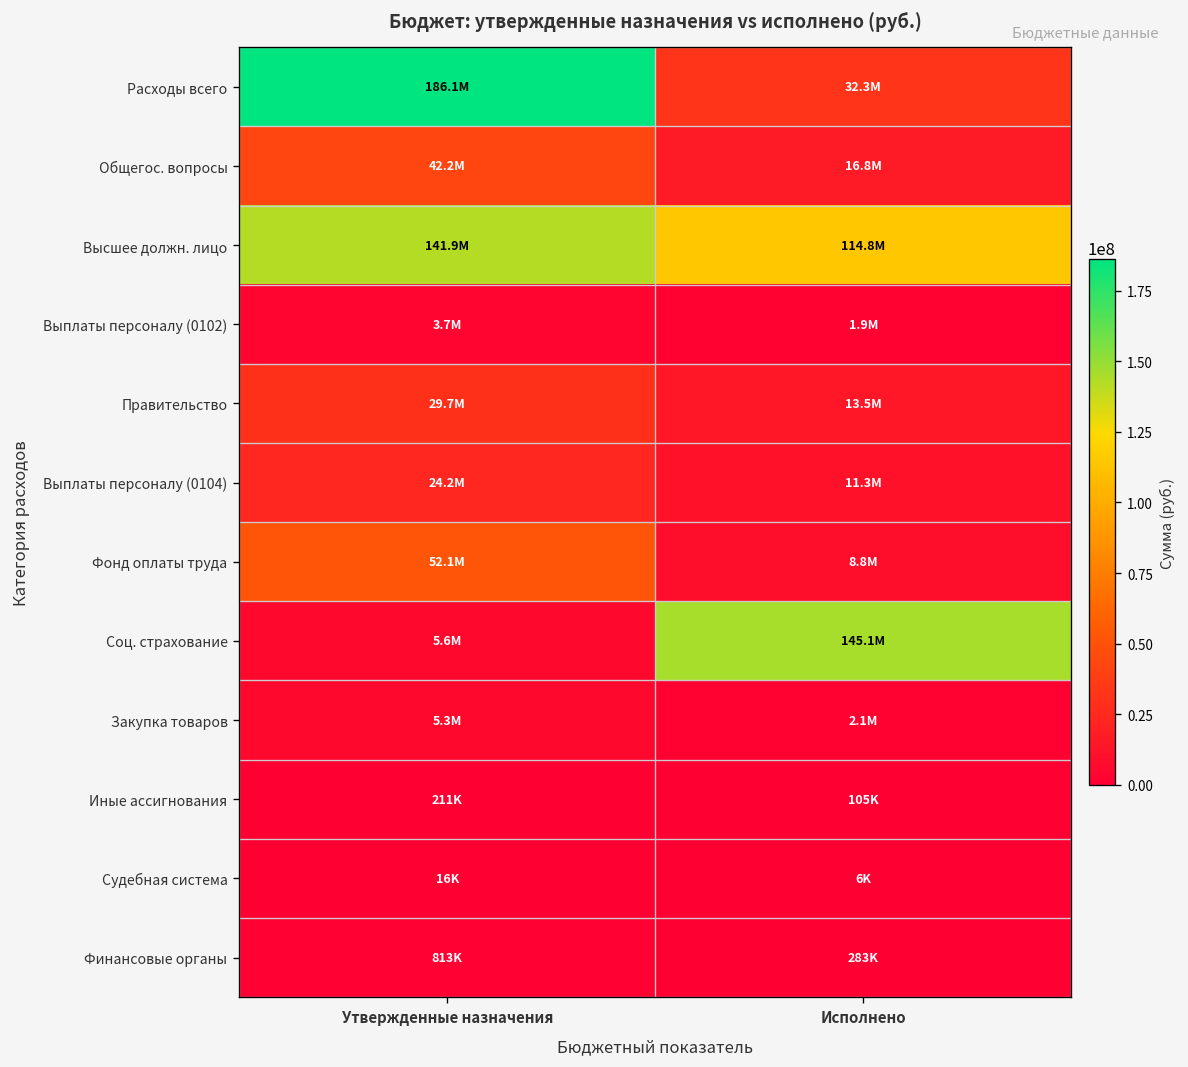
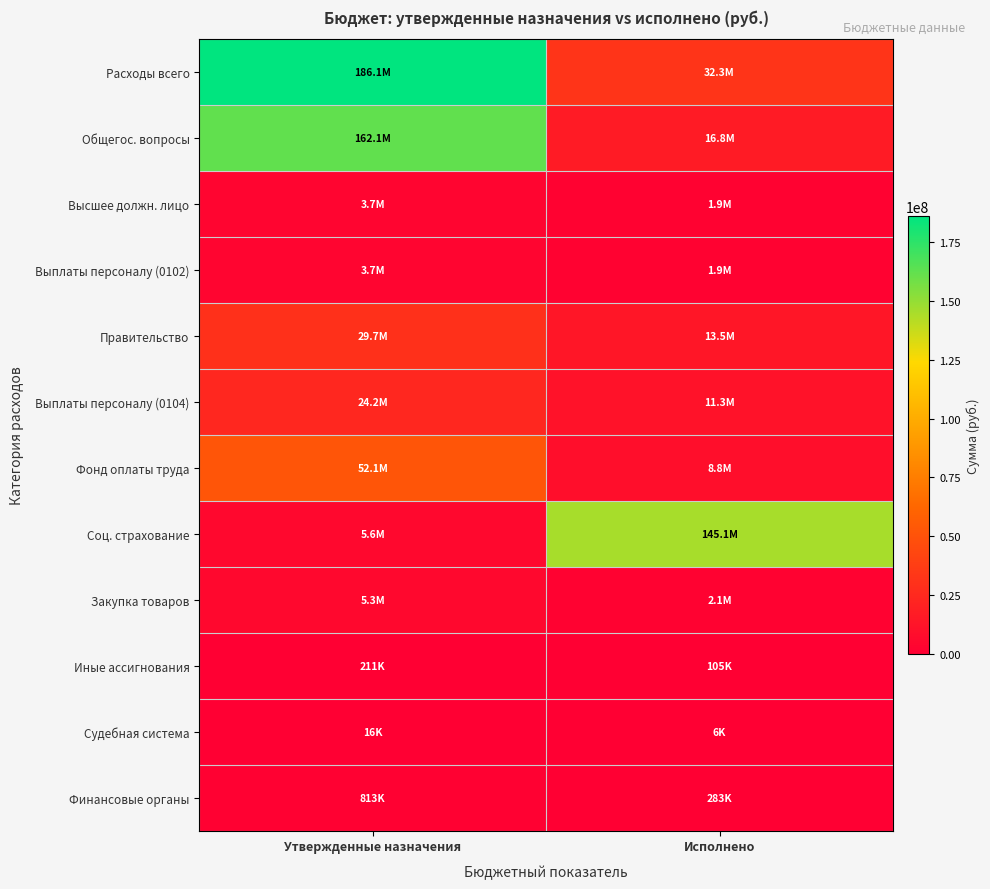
  {
    "Расходы всего": {
      "Утвержденные назначения": "186.1M",
      "Исполнено": "32.3M"
    },
    "Общегос. вопросы": {
-     "Утвержденные назначения": "42.2M",
+     "Утвержденные назначения": "162.1M",
      "Исполнено": "16.8M"
    },
    "Высшее должн. лицо": {
-     "Утвержденные назначения": "141.9M",
-     "Исполнено": "114.8M"
+     "Утвержденные назначения": "3.7M",
+     "Исполнено": "1.9M"
    },
    "Выплаты персоналу (0102)": {
      "Утвержденные назначения": "3.7M",
      "Исполнено": "1.9M"
    },
    "Правительство": {
      "Утвержденные назначения": "29.7M",
      "Исполнено": "13.5M"
    },
    "Выплаты персоналу (0104)": {
      "Утвержденные назначения": "24.2M",
      "Исполнено": "11.3M"
    },
    "Фонд оплаты труда": {
      "Утвержденные назначения": "52.1M",
      "Исполнено": "8.8M"
    },
    "Соц. страхование": {
      "Утвержденные назначения": "5.6M",
      "Исполнено": "145.1M"
    },
    "Закупка товаров": {
      "Утвержденные назначения": "5.3M",
      "Исполнено": "2.1M"
    },
    "Иные ассигнования": {
      "Утвержденные назначения": "211K",
      "Исполнено": "105K"
    },
    "Судебная система": {
      "Утвержденные назначения": "16K",
      "Исполнено": "6K"
    },
    "Финансовые органы": {
      "Утвержденные назначения": "813K",
      "Исполнено": "283K"
    }
  }
